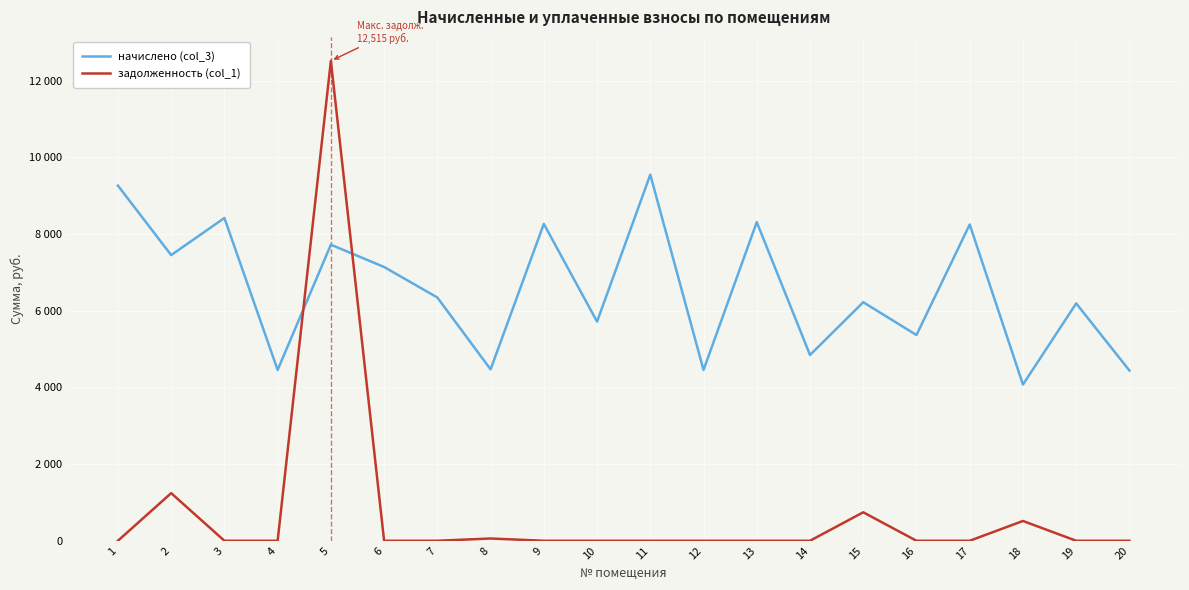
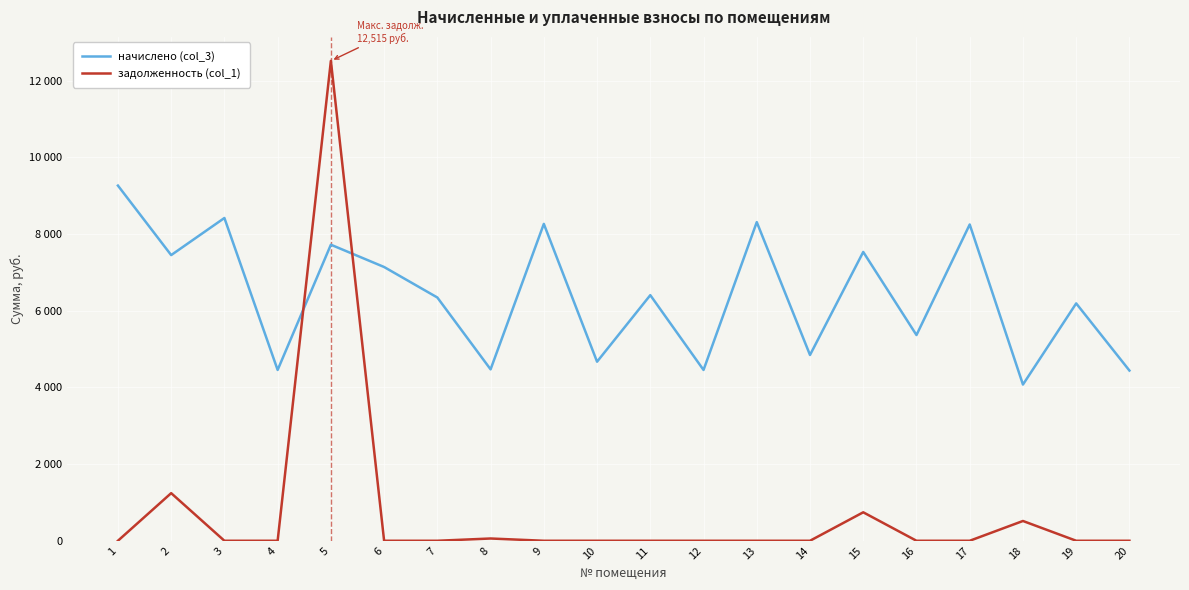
  {
    "начислено (col_3)": {
      "1": "9300",
      "2": "7400",
      "3": "8400",
      "4": "4500",
      "5": "7700",
      "6": "7100",
      "7": "6300",
      "8": "4500",
      "9": "8300",
-     "10": "5700",
-     "11": "9500",
+     "10": "4700",
+     "11": "6400",
      "12": "4500",
      "13": "8300",
      "14": "4800",
-     "15": "6200",
+     "15": "7500",
      "16": "5400",
      "17": "8200",
      "18": "4100",
      "19": "6200",
      "20": "4400"
    },
    "задолженность (col_1)": {
      "5": "12,515"
    }
  }
